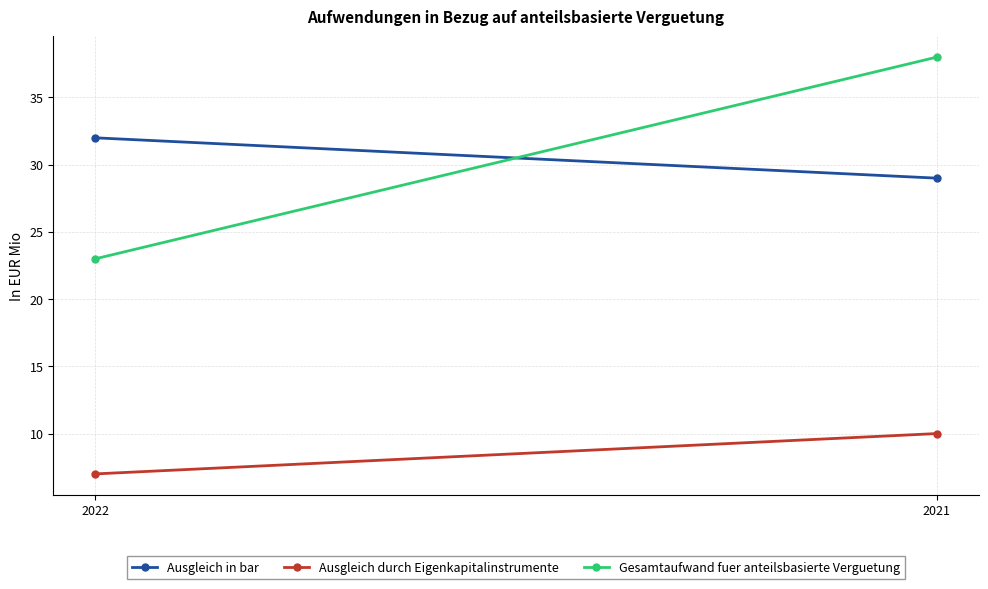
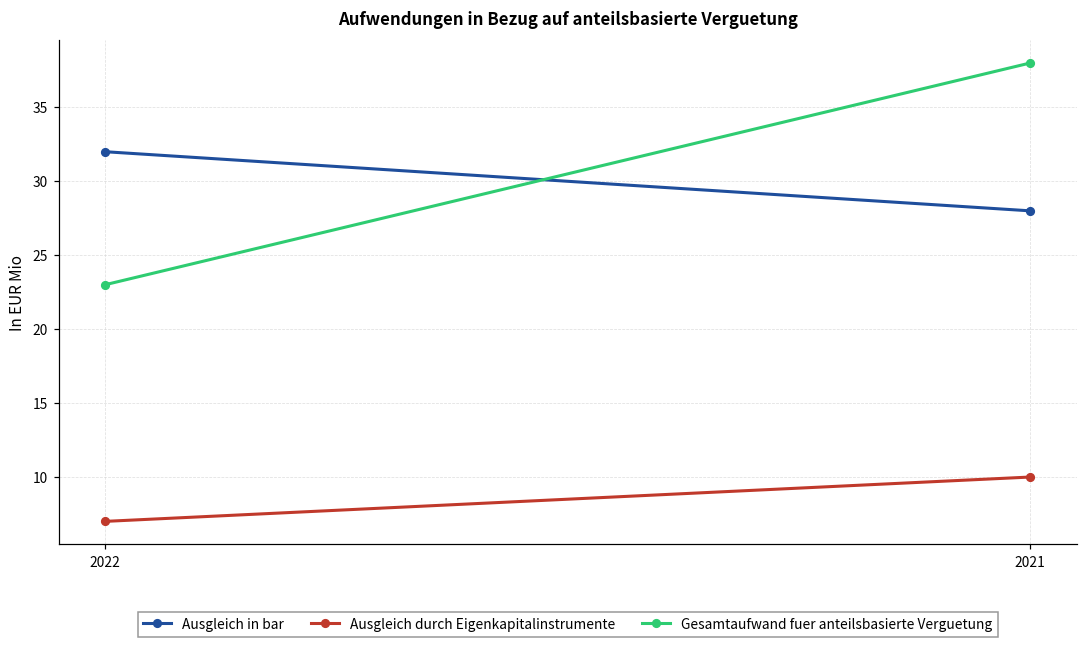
  {
    "Ausgleich in bar": {
      "2022": 32,
-     "2021": 29
+     "2021": 28
    },
    "Ausgleich durch Eigenkapitalinstrumente": {
      "2022": 7,
      "2021": 10
    },
    "Gesamtaufwand fuer anteilsbasierte Verguetung": {
      "2022": 23,
      "2021": 38
    }
  }
